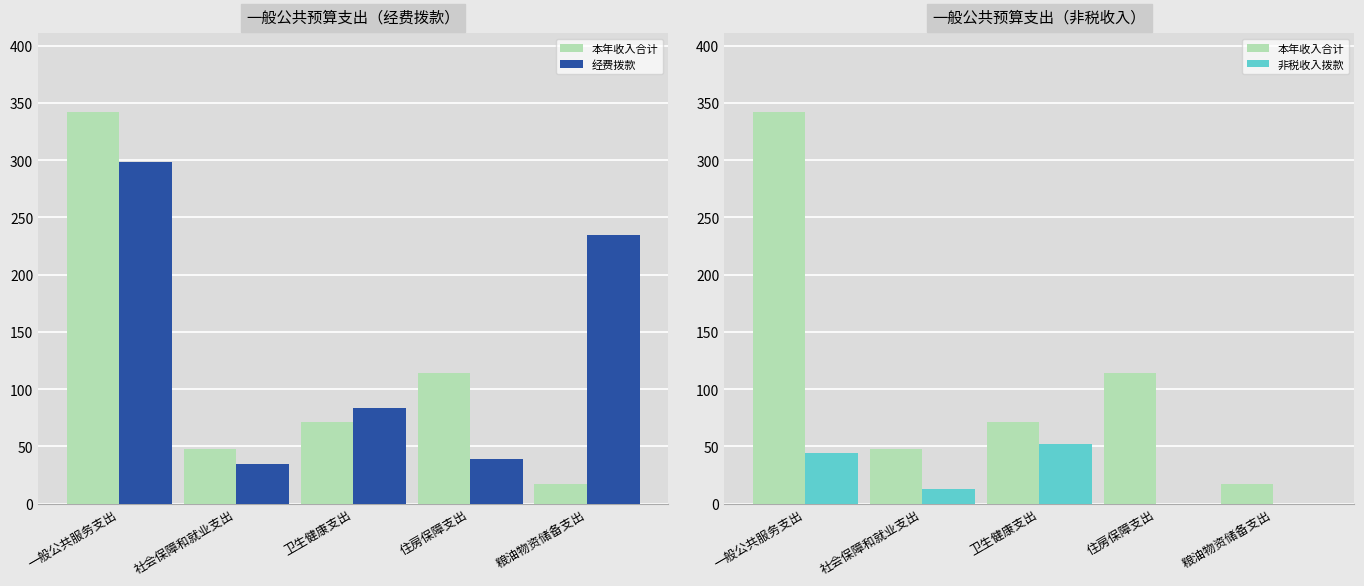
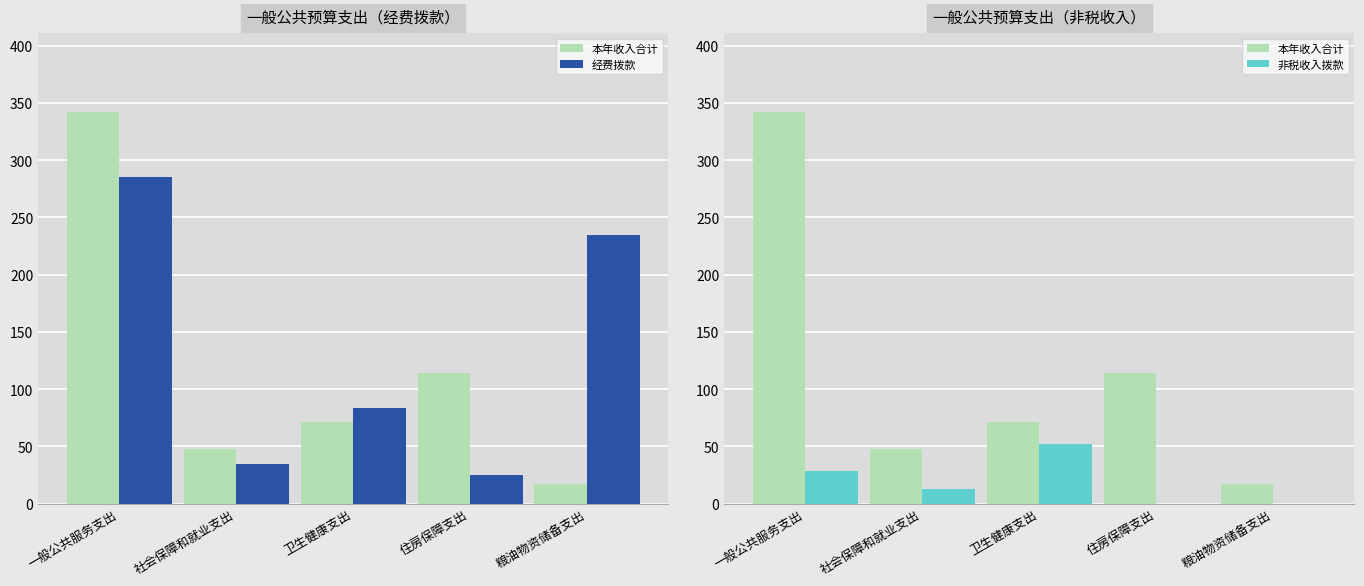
  {
    "一般公共预算支出（经费拨款）": {
      "本年收入合计": {
        "一般公共服务支出": 342,
        "社会保障和就业支出": 48,
        "卫生健康支出": 71,
        "住房保障支出": 114,
        "粮油物资储备支出": 17
      },
      "经费拨款": {
-       "一般公共服务支出": 298,
+       "一般公共服务支出": 285,
        "社会保障和就业支出": 35,
        "卫生健康支出": 84,
-       "住房保障支出": 39,
+       "住房保障支出": 25,
        "粮油物资储备支出": 235
      }
    },
    "一般公共预算支出（非税收入）": {
      "本年收入合计": {
        "一般公共服务支出": 342,
        "社会保障和就业支出": 48,
        "卫生健康支出": 71,
        "住房保障支出": 114,
        "粮油物资储备支出": 17
      },
      "非税收入拨款": {
-       "一般公共服务支出": 44,
+       "一般公共服务支出": 29,
        "社会保障和就业支出": 13,
        "卫生健康支出": 52,
        "住房保障支出": 0,
        "粮油物资储备支出": 0
      }
    }
  }
